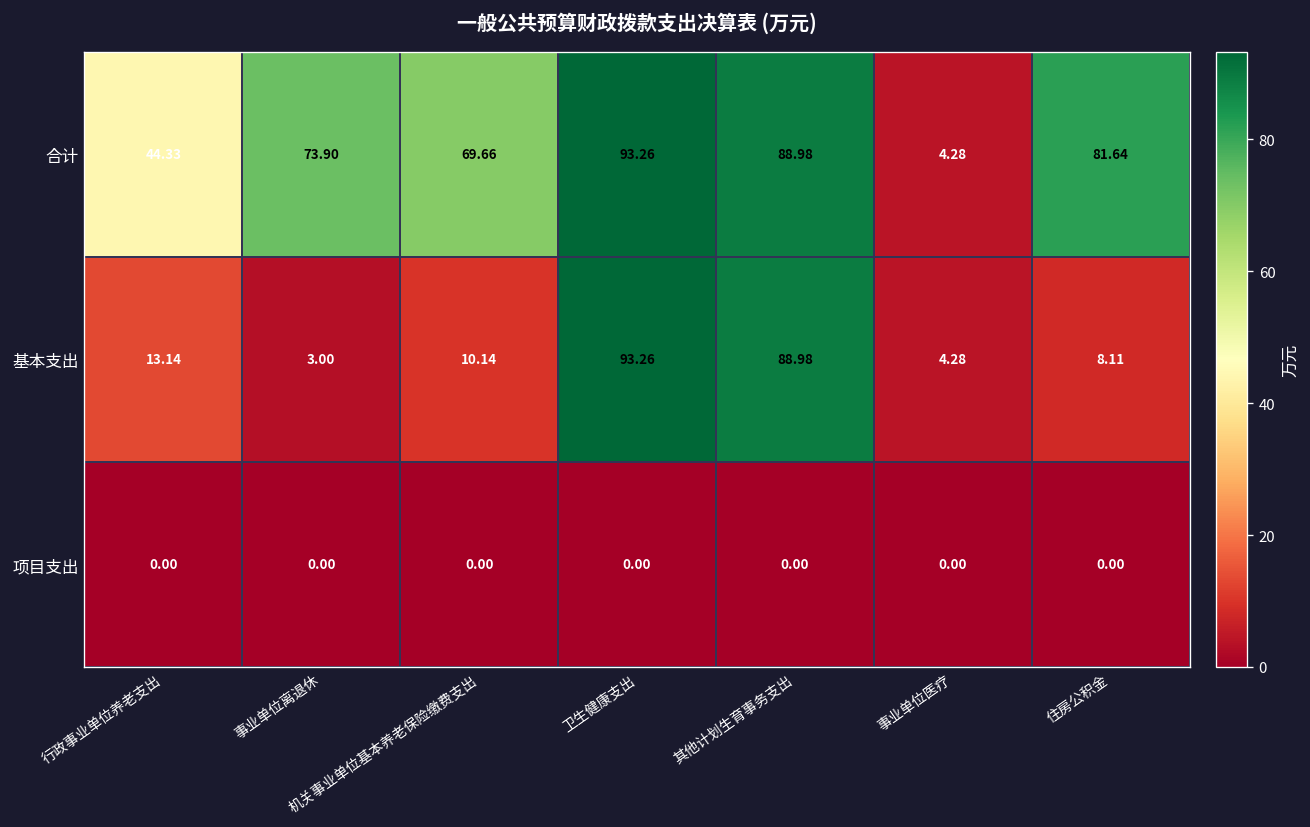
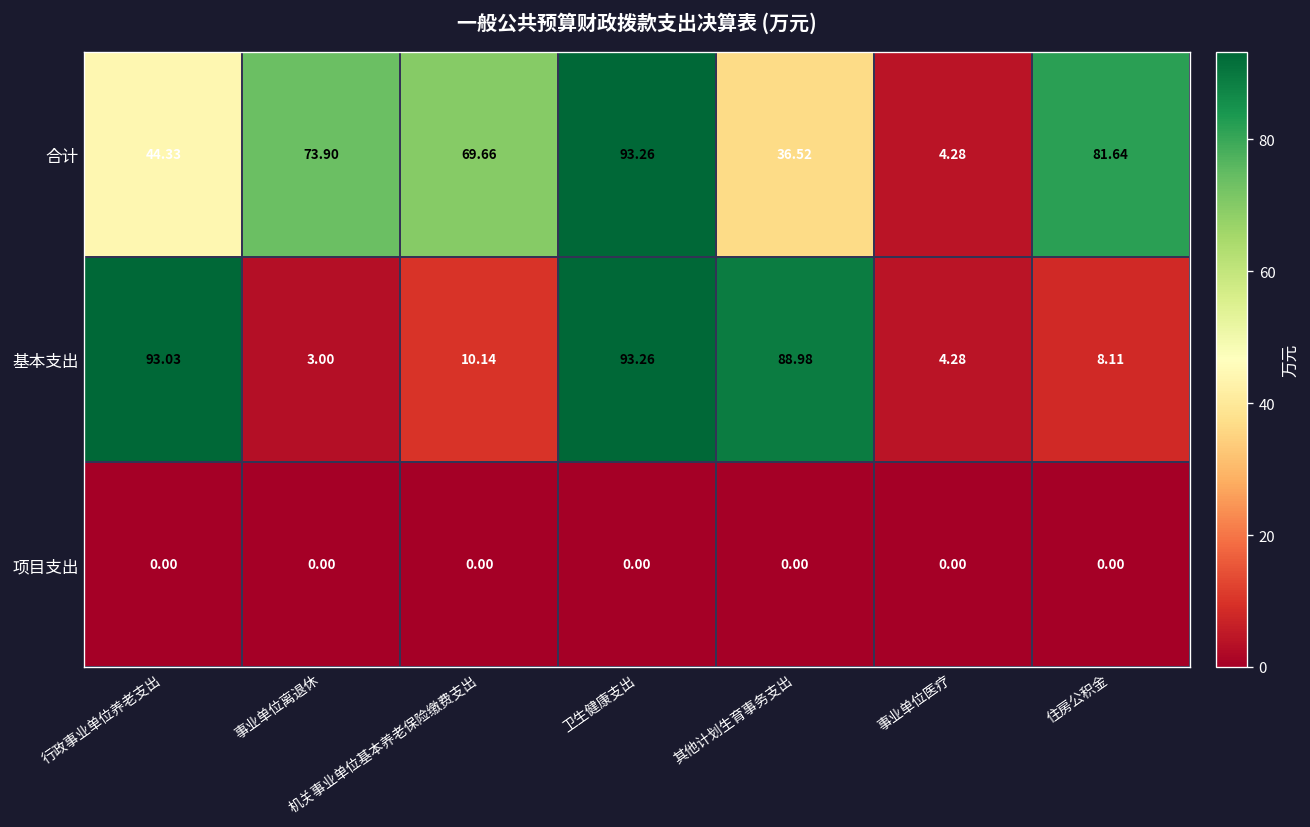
  {
    "合计": {
      "行政事业单位养老支出": 44.33,
      "事业单位离退休": 73.90,
      "机关事业单位基本养老保险缴费支出": 69.66,
      "卫生健康支出": 93.26,
-     "其他计划生育事务支出": 88.98,
+     "其他计划生育事务支出": 36.52,
      "事业单位医疗": 4.28,
      "住房公积金": 81.64
    },
    "基本支出": {
-     "行政事业单位养老支出": 13.14,
+     "行政事业单位养老支出": 93.03,
      "事业单位离退休": 3.00,
      "机关事业单位基本养老保险缴费支出": 10.14,
      "卫生健康支出": 93.26,
      "其他计划生育事务支出": 88.98,
      "事业单位医疗": 4.28,
      "住房公积金": 8.11
    },
    "项目支出": {
      "行政事业单位养老支出": 0.00,
      "事业单位离退休": 0.00,
      "机关事业单位基本养老保险缴费支出": 0.00,
      "卫生健康支出": 0.00,
      "其他计划生育事务支出": 0.00,
      "事业单位医疗": 0.00,
      "住房公积金": 0.00
    }
  }
